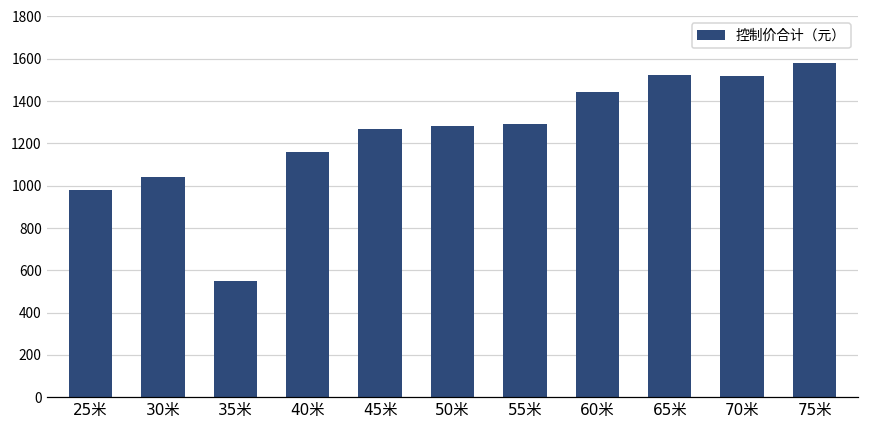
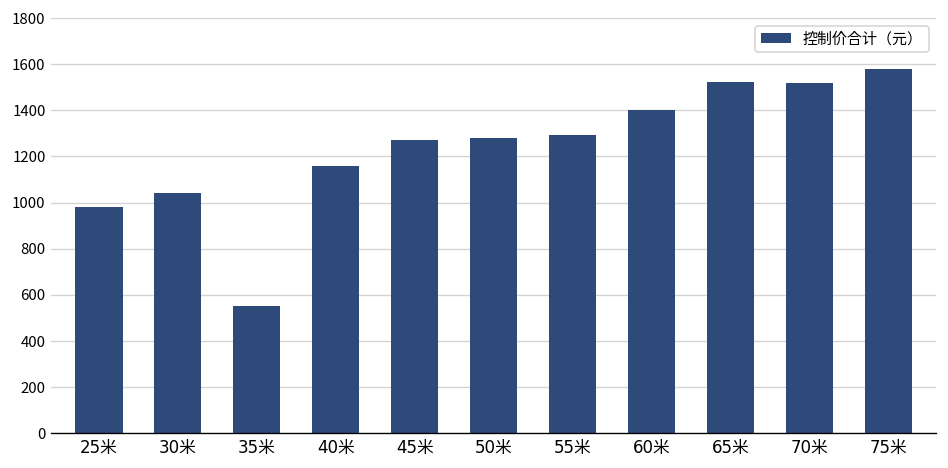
  {
    "25米": 980,
    "30米": 1040,
    "35米": 550,
    "40米": 1160,
    "45米": 1270,
    "50米": 1280,
    "55米": 1290,
-   "60米": 1450,
+   "60米": 1400,
    "65米": 1520,
    "70米": 1520,
    "75米": 1580
  }
